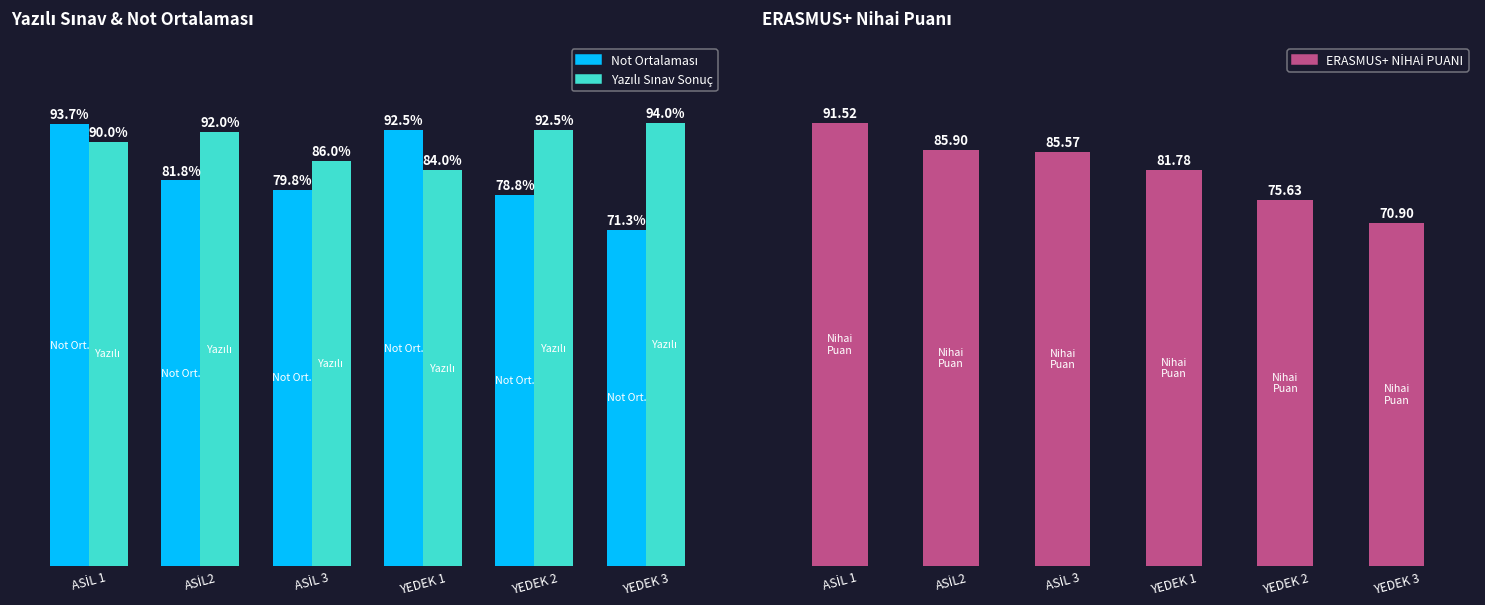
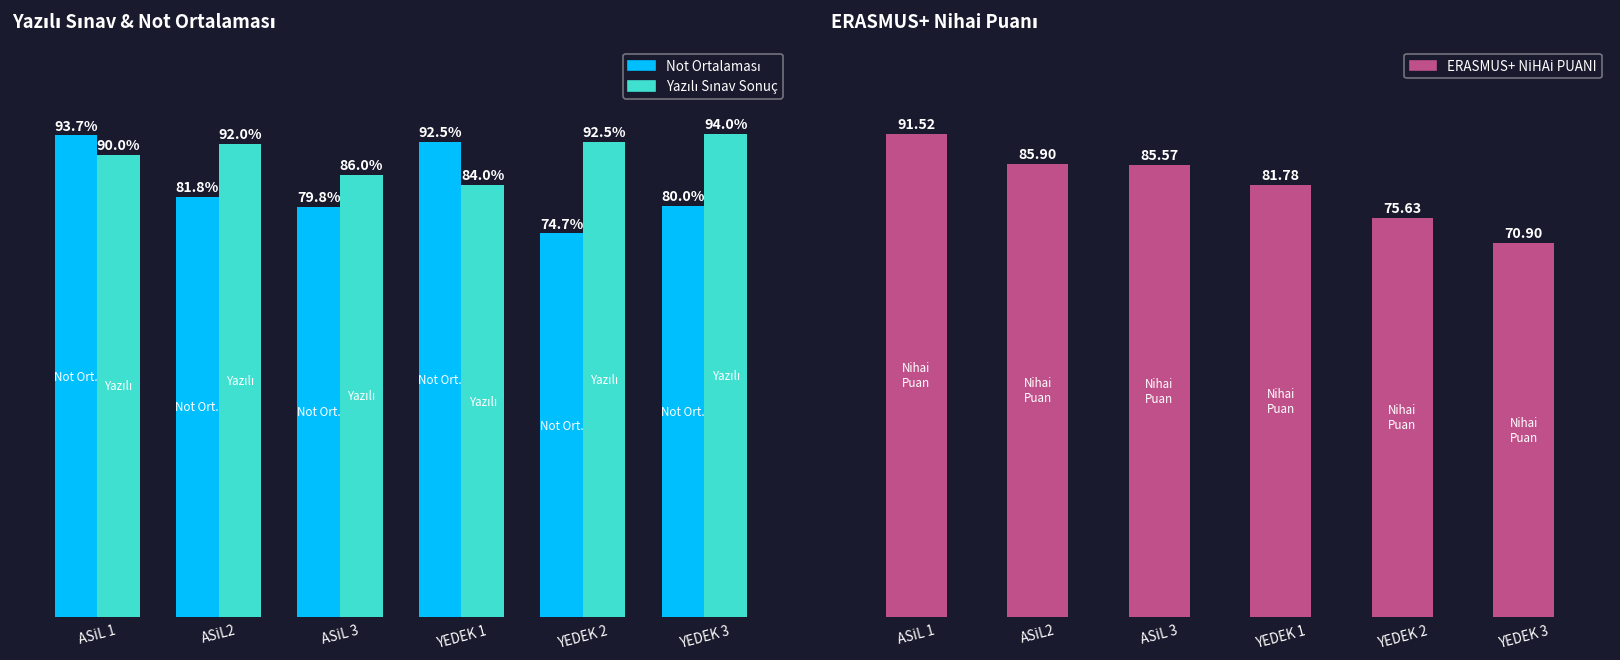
  {
    "Yazılı Sınav & Not Ortalaması": {
      "Not Ortalaması": {
        "ASİL 1": "93.7%",
        "ASİL2": "81.8%",
        "ASİL 3": "79.8%",
        "YEDEK 1": "92.5%",
-       "YEDEK 2": "78.8%",
-       "YEDEK 3": "71.3%"
+       "YEDEK 2": "74.7%",
+       "YEDEK 3": "80.0%"
      },
      "Yazılı Sınav Sonuç": {
        "ASİL 1": "90.0%",
        "ASİL2": "92.0%",
        "ASİL 3": "86.0%",
        "YEDEK 1": "84.0%",
        "YEDEK 2": "92.5%",
        "YEDEK 3": "94.0%"
      }
    },
    "ERASMUS+ Nihai Puanı": {
      "ASİL 1": "91.52",
      "ASİL2": "85.90",
      "ASİL 3": "85.57",
      "YEDEK 1": "81.78",
      "YEDEK 2": "75.63",
      "YEDEK 3": "70.90"
    }
  }
